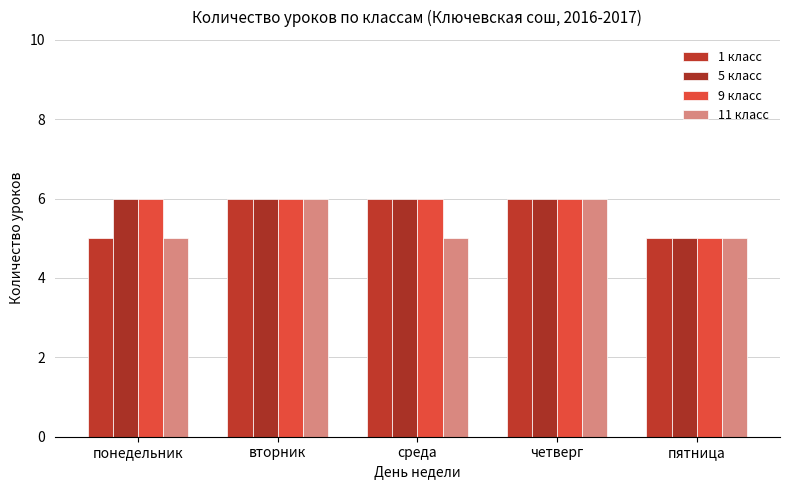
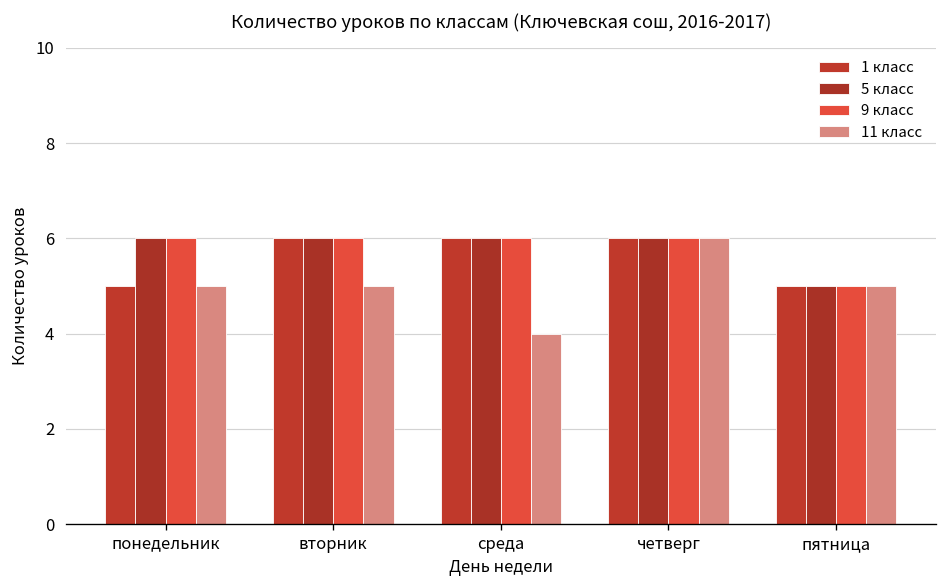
  {
    "11 класс": {
      "понедельник": 5,
-     "вторник": 6,
-     "среда": 5,
+     "вторник": 5,
+     "среда": 4,
      "четверг": 6,
      "пятница": 5
    }
  }
